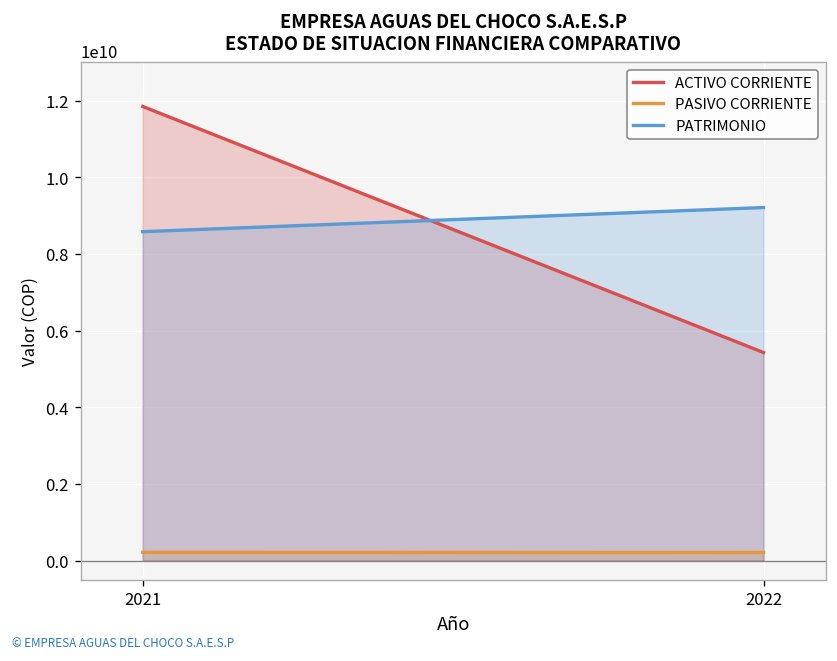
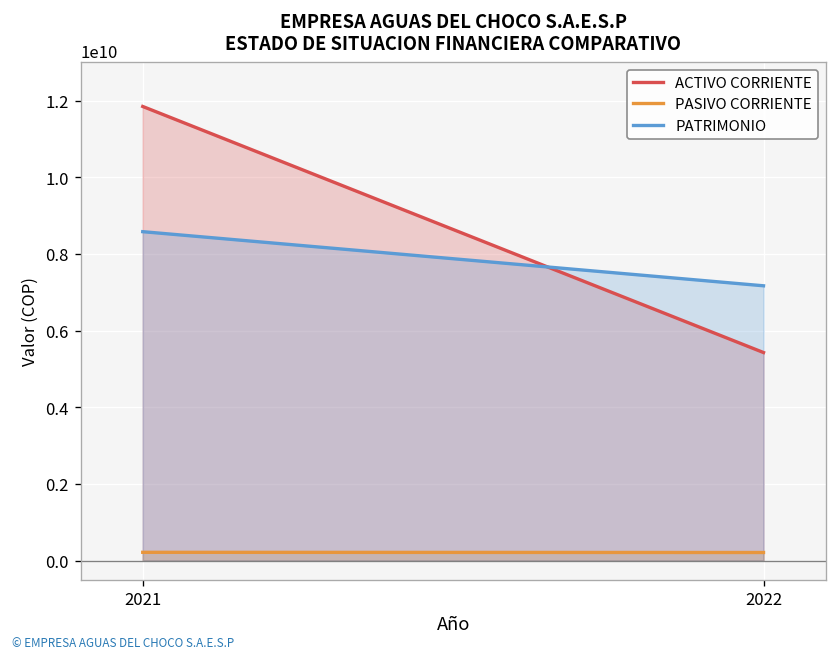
  {
    "ACTIVO CORRIENTE": {
      "2021": 11900000000,
      "2022": 5400000000
    },
    "PASIVO CORRIENTE": {
      "2021": 200000000,
      "2022": 200000000
    },
    "PATRIMONIO": {
      "2021": 8600000000,
-     "2022": 9200000000
+     "2022": 7200000000
    }
  }
